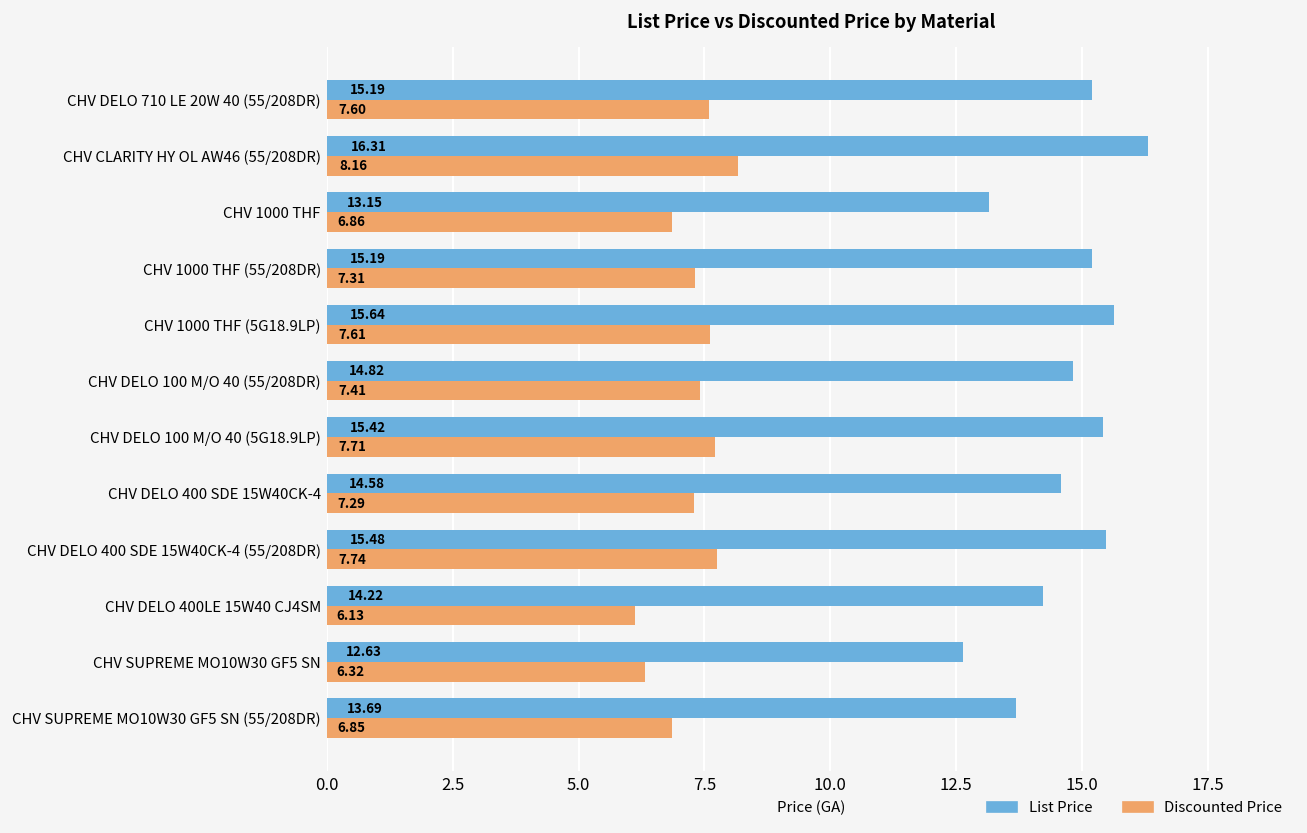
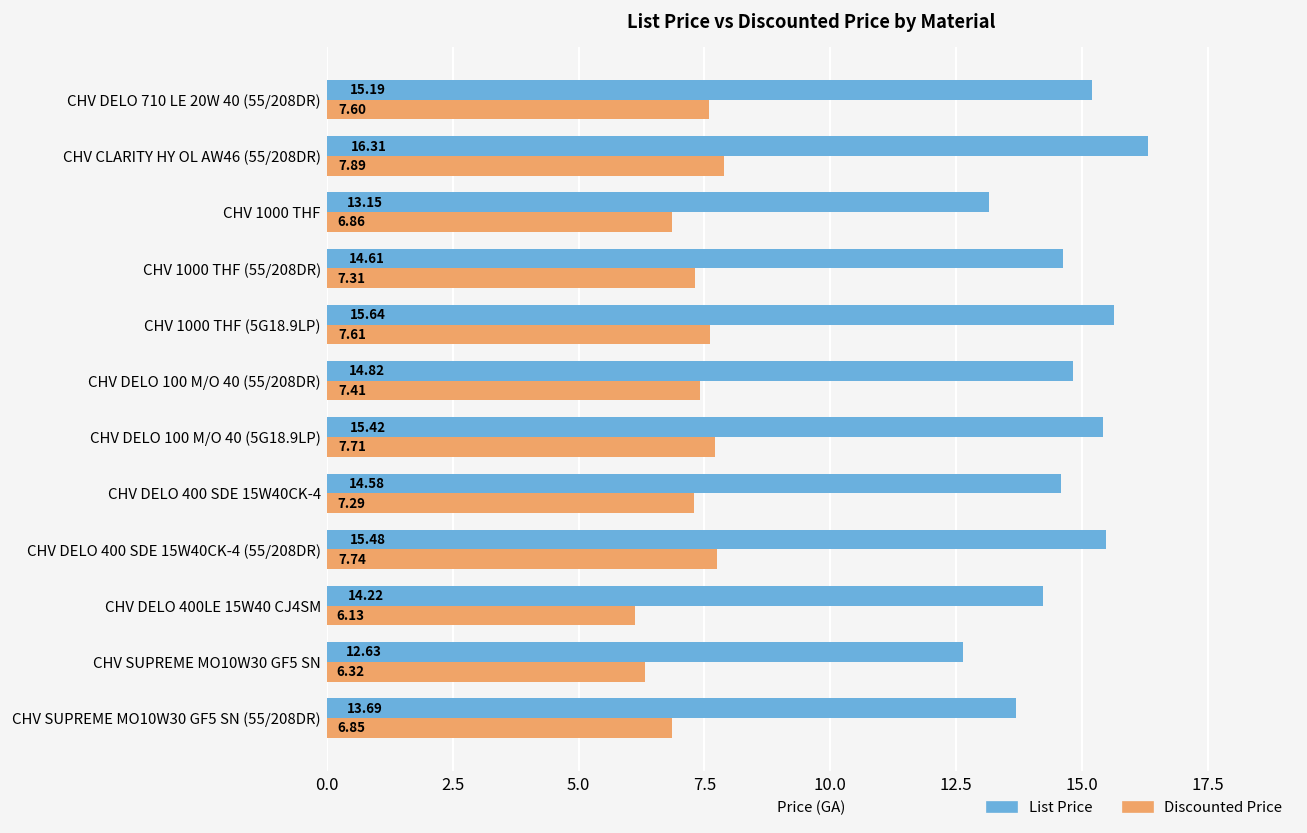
  {
    "List Price": {
      "CHV DELO 710 LE 20W 40 (55/208DR)": 15.19,
      "CHV CLARITY HY OL AW46 (55/208DR)": 16.31,
      "CHV 1000 THF": 13.15,
-     "CHV 1000 THF (55/208DR)": 15.19,
+     "CHV 1000 THF (55/208DR)": 14.61,
      "CHV 1000 THF (5G18.9LP)": 15.64,
      "CHV DELO 100 M/O 40 (55/208DR)": 14.82,
      "CHV DELO 100 M/O 40 (5G18.9LP)": 15.42,
      "CHV DELO 400 SDE 15W40CK-4": 14.58,
      "CHV DELO 400 SDE 15W40CK-4 (55/208DR)": 15.48,
      "CHV DELO 400LE 15W40 CJ4SM": 14.22,
      "CHV SUPREME MO10W30 GF5 SN": 12.63,
      "CHV SUPREME MO10W30 GF5 SN (55/208DR)": 13.69
    },
    "Discounted Price": {
      "CHV DELO 710 LE 20W 40 (55/208DR)": 7.60,
-     "CHV CLARITY HY OL AW46 (55/208DR)": 8.16,
+     "CHV CLARITY HY OL AW46 (55/208DR)": 7.89,
      "CHV 1000 THF": 6.86,
      "CHV 1000 THF (55/208DR)": 7.31,
      "CHV 1000 THF (5G18.9LP)": 7.61,
      "CHV DELO 100 M/O 40 (55/208DR)": 7.41,
      "CHV DELO 100 M/O 40 (5G18.9LP)": 7.71,
      "CHV DELO 400 SDE 15W40CK-4": 7.29,
      "CHV DELO 400 SDE 15W40CK-4 (55/208DR)": 7.74,
      "CHV DELO 400LE 15W40 CJ4SM": 6.13,
      "CHV SUPREME MO10W30 GF5 SN": 6.32,
      "CHV SUPREME MO10W30 GF5 SN (55/208DR)": 6.85
    }
  }
